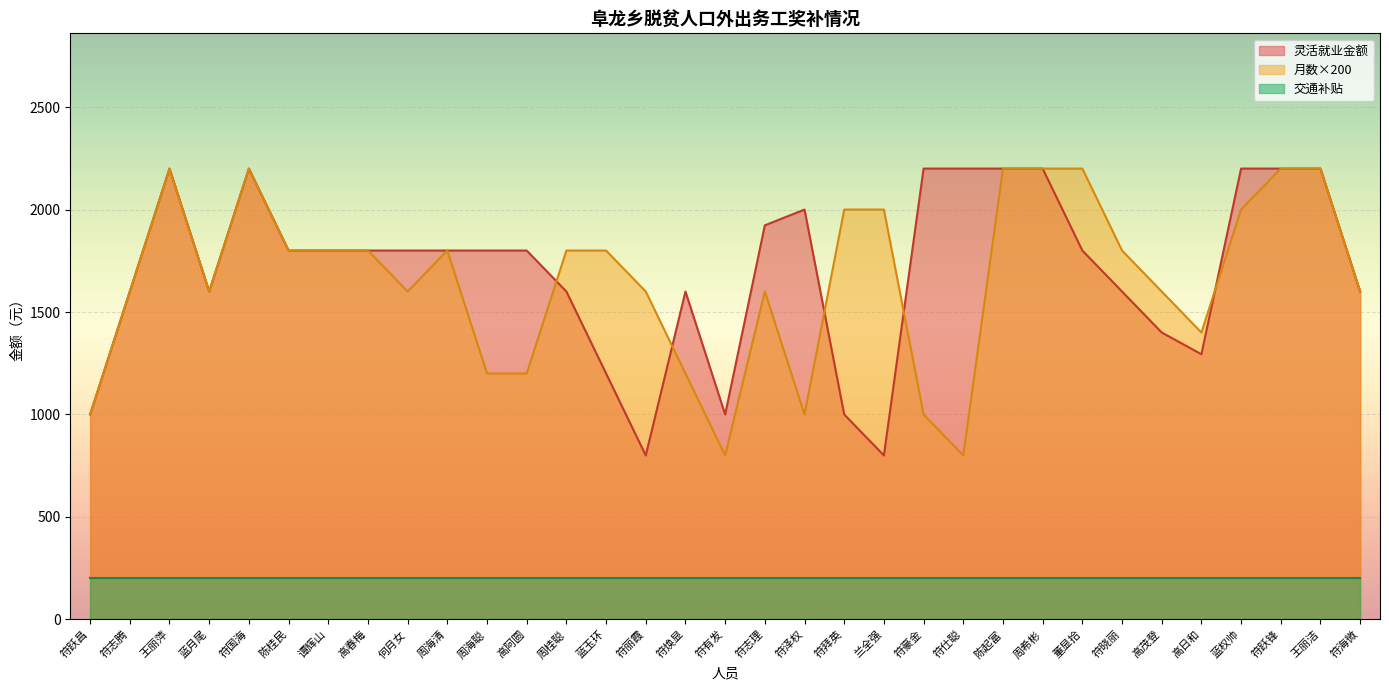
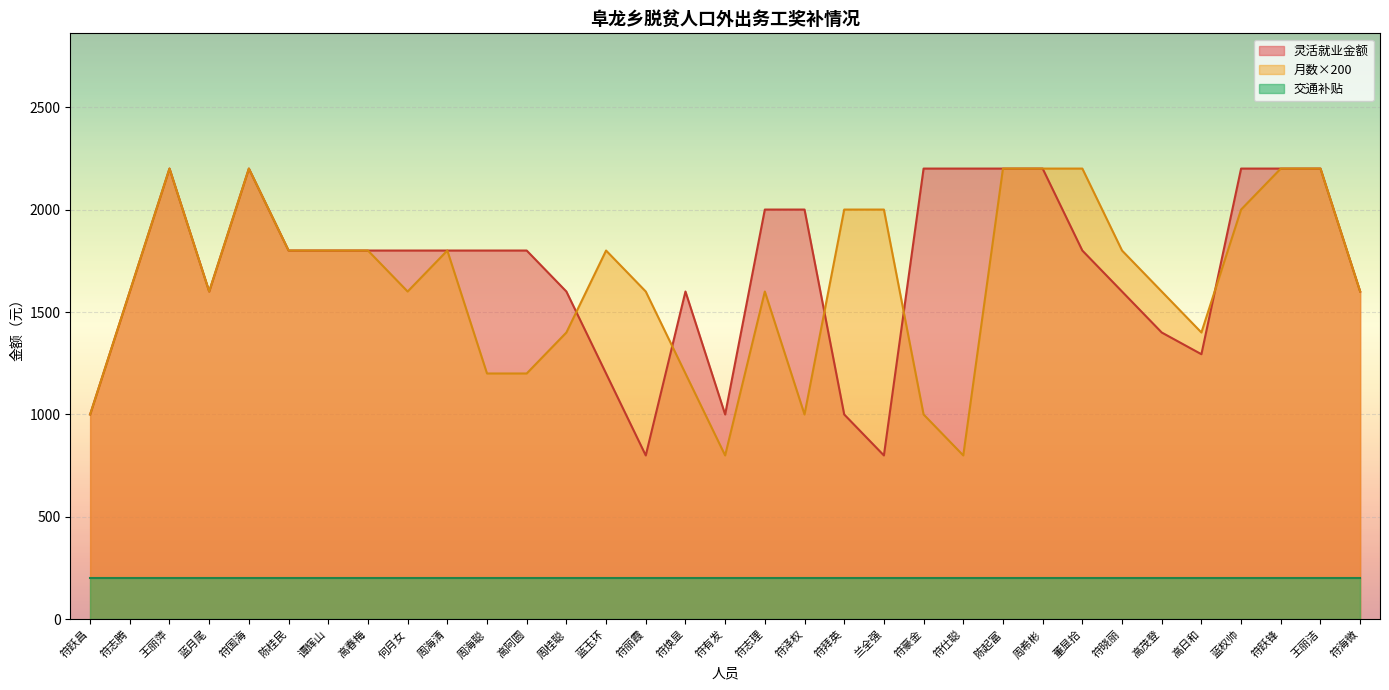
  {
    "灵活就业金额": {
      "何月女": 1800,
      "周海聪": 1800,
      "高阿圆": 1800,
      "周桂聪": 1600,
      "蓝玉环": 1200,
      "符丽霞": 800,
      "符焕显": 1600,
      "符有发": 1000,
-     "符志理": 1920,
+     "符志理": 2000,
      "符泽权": 2000,
      "符拜英": 1000,
      "兰全强": 800,
      "符豪金": 2200,
      "符仕聪": 2200,
      "董显拾": 1800,
      "符晓丽": 1600,
      "高茂登": 1400,
      "高日和": 1290,
      "蓝权帅": 2200
    },
    "月数×200": {
      "何月女": 1600,
      "周海聪": 1200,
      "高阿圆": 1200,
-     "周桂聪": 1800,
+     "周桂聪": 1400,
      "蓝玉环": 1800,
      "符丽霞": 1600,
      "符焕显": 1200,
      "符有发": 800,
      "符志理": 1600,
      "符泽权": 1000,
      "符拜英": 2000,
      "兰全强": 2000,
      "符豪金": 1000,
      "符仕聪": 800,
      "董显拾": 2200,
      "符晓丽": 1800,
      "高茂登": 1600,
      "高日和": 1400,
      "蓝权帅": 2000
    },
    "交通补贴": {
      "符跃昌": 200,
      "符志腾": 200,
      "王丽萍": 200,
      "蓝月尾": 200,
      "符国海": 200,
      "陈桂民": 200,
      "谭辉山": 200,
      "高春梅": 200,
      "何月女": 200,
      "周海清": 200,
      "周海聪": 200,
      "高阿圆": 200,
      "周桂聪": 200,
      "蓝玉环": 200,
      "符丽霞": 200,
      "符焕显": 200,
      "符有发": 200,
      "符志理": 200,
      "符泽权": 200,
      "符拜英": 200,
      "兰全强": 200,
      "符豪金": 200,
      "符仕聪": 200,
      "陈起富": 200,
      "周希彬": 200,
      "董显拾": 200,
      "符晓丽": 200,
      "高茂登": 200,
      "高日和": 200,
      "蓝权帅": 200,
      "符跃锋": 200,
      "王丽洁": 200,
      "符海微": 200
    }
  }
